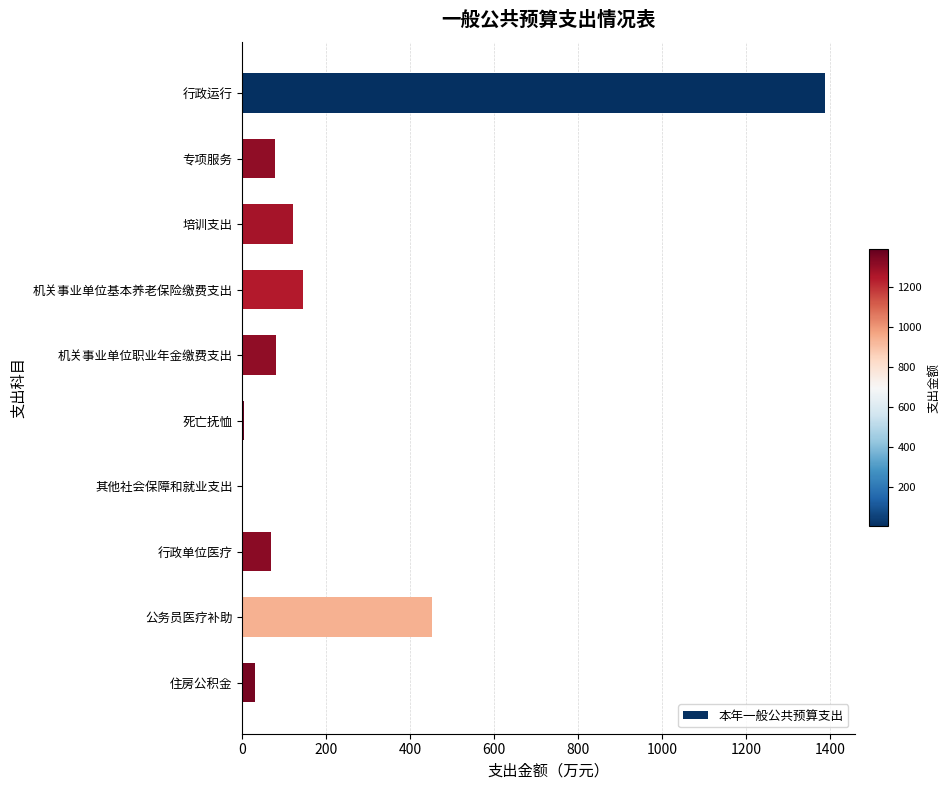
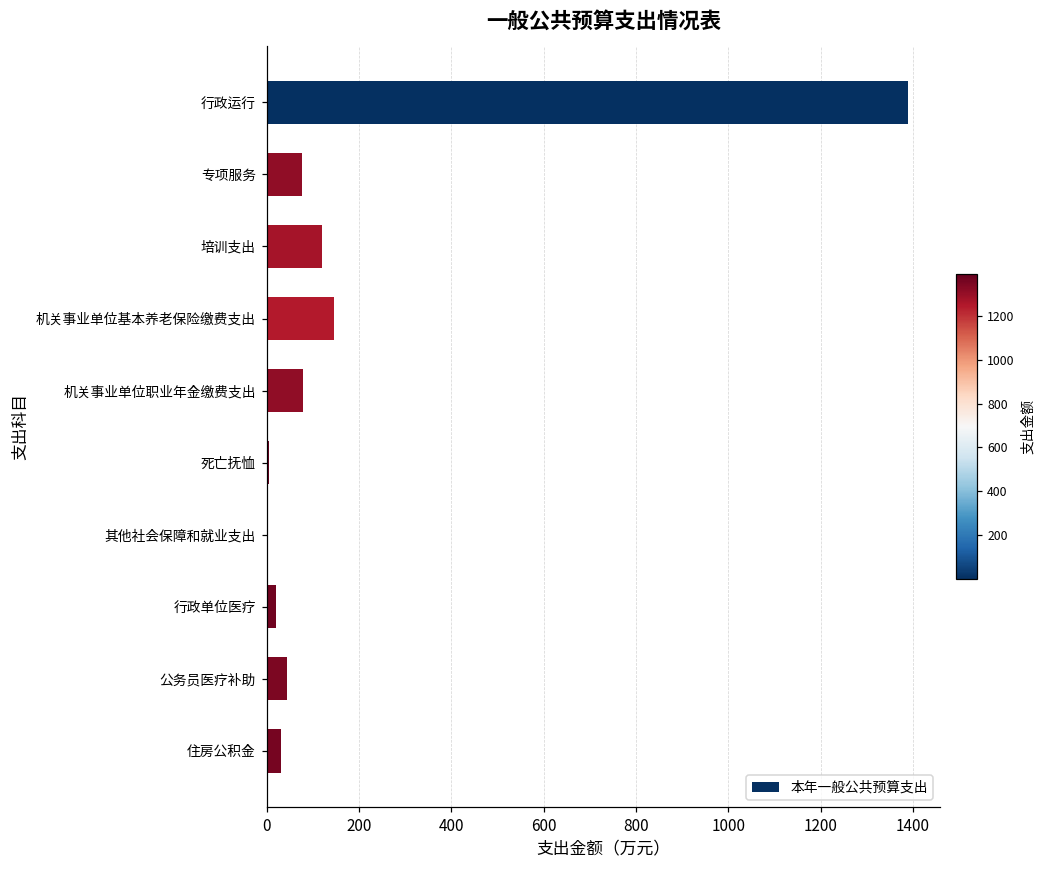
  {
    "行政运行": 1390,
    "专项服务": 80,
    "培训支出": 120,
    "机关事业单位基本养老保险缴费支出": 150,
    "机关事业单位职业年金缴费支出": 80,
-   "行政单位医疗": 70,
-   "公务员医疗补助": 450,
+   "行政单位医疗": 20,
+   "公务员医疗补助": 40,
    "住房公积金": 30
  }
